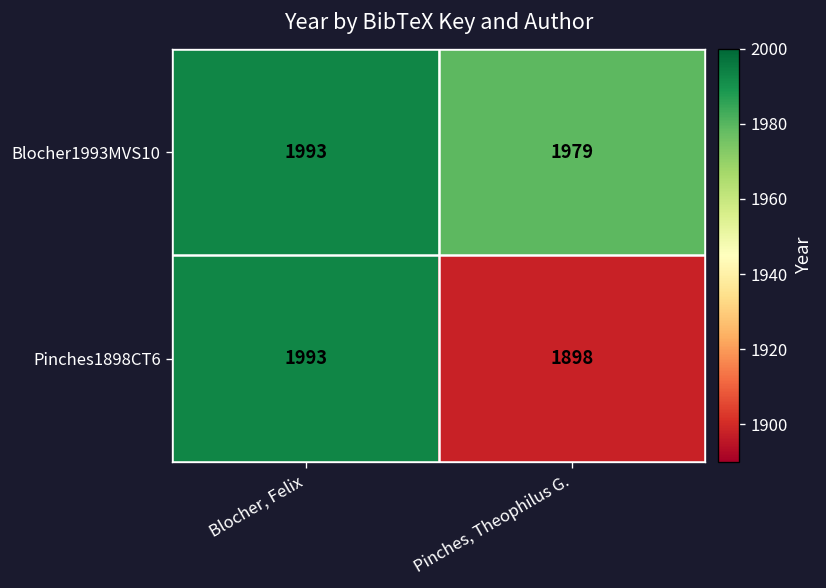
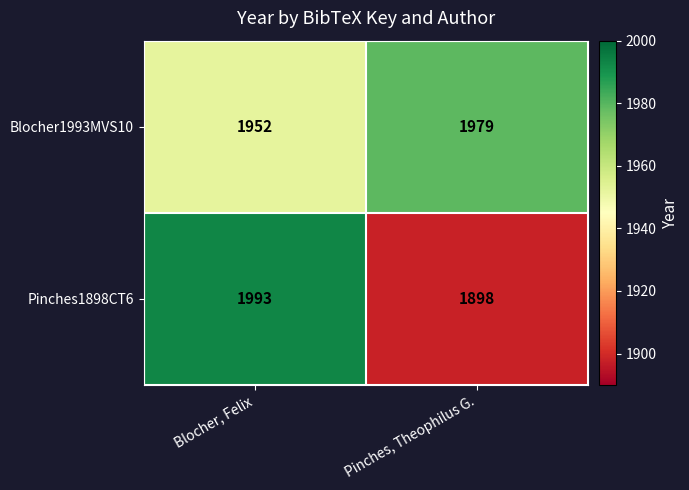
  {
    "Blocher1993MVS10": {
-     "Blocher, Felix": 1993,
+     "Blocher, Felix": 1952,
      "Pinches, Theophilus G.": 1979
    },
    "Pinches1898CT6": {
      "Blocher, Felix": 1993,
      "Pinches, Theophilus G.": 1898
    }
  }
